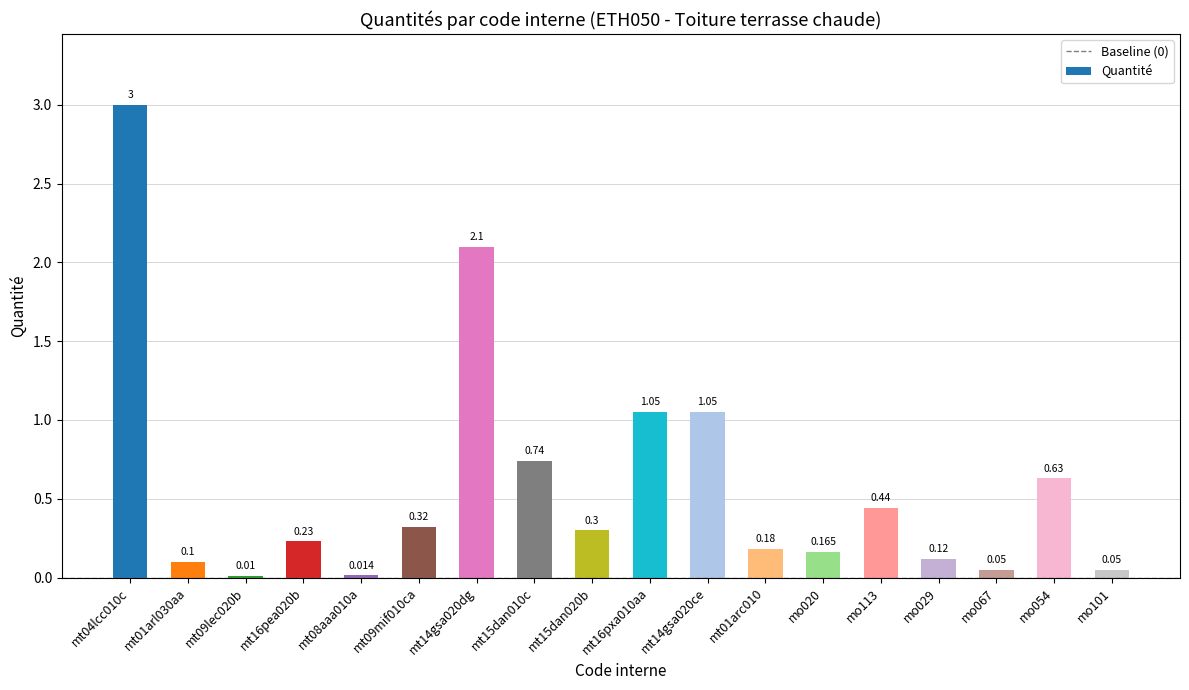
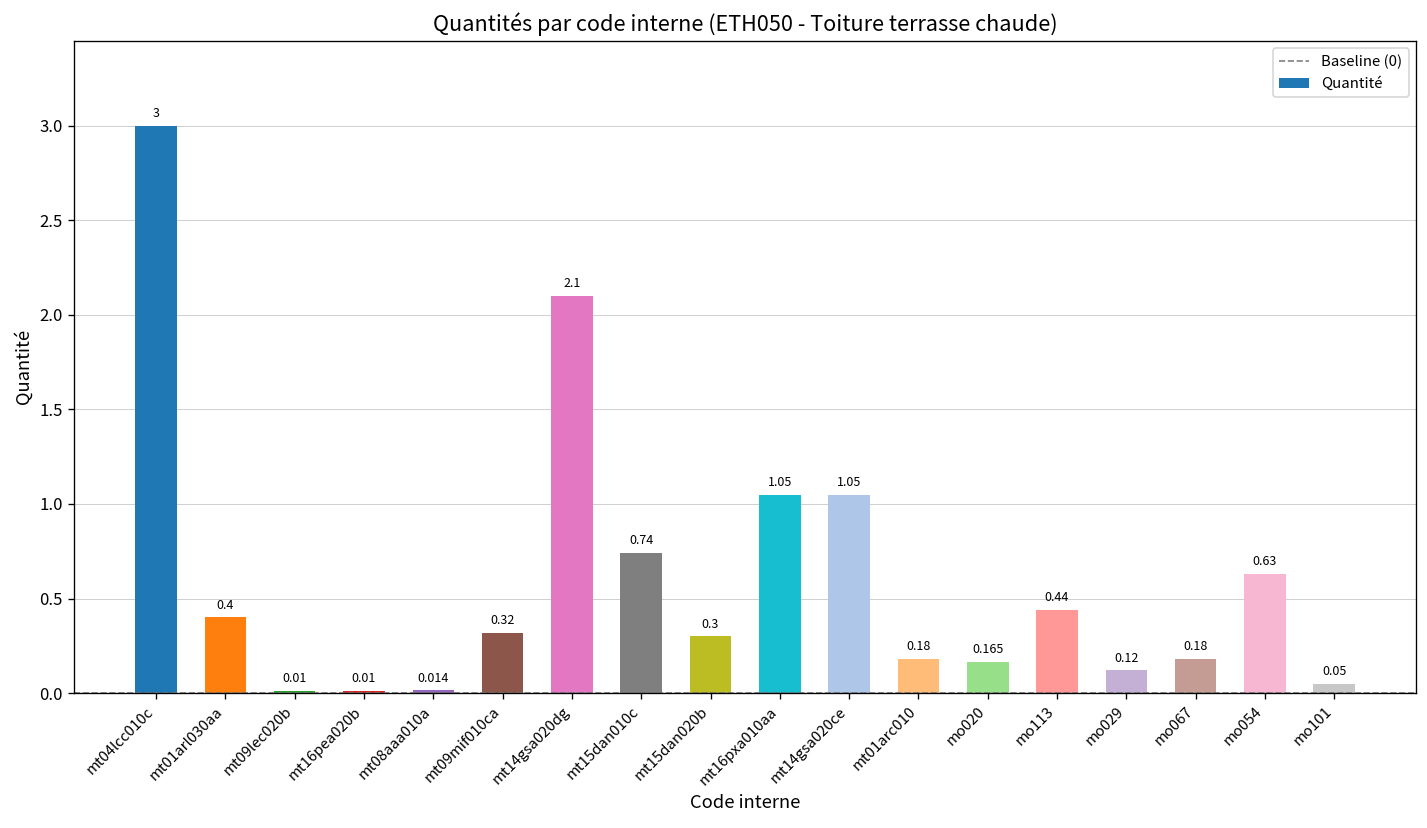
  {
    "mt04lcc010c": 3,
-   "mt01arl030aa": 0.1,
+   "mt01arl030aa": 0.4,
    "mt09lec020b": 0.01,
-   "mt16pea020b": 0.23,
+   "mt16pea020b": 0.01,
    "mt08aaa010a": 0.014,
    "mt09mif010ca": 0.32,
    "mt14gsa020dg": 2.1,
    "mt15dan010c": 0.74,
    "mt15dan020b": 0.3,
    "mt16pxa010aa": 1.05,
    "mt14gsa020ce": 1.05,
    "mt01arc010": 0.18,
    "mo020": 0.165,
    "mo113": 0.44,
    "mo029": 0.12,
-   "mo067": 0.05,
+   "mo067": 0.18,
    "mo054": 0.63,
    "mo101": 0.05
  }
